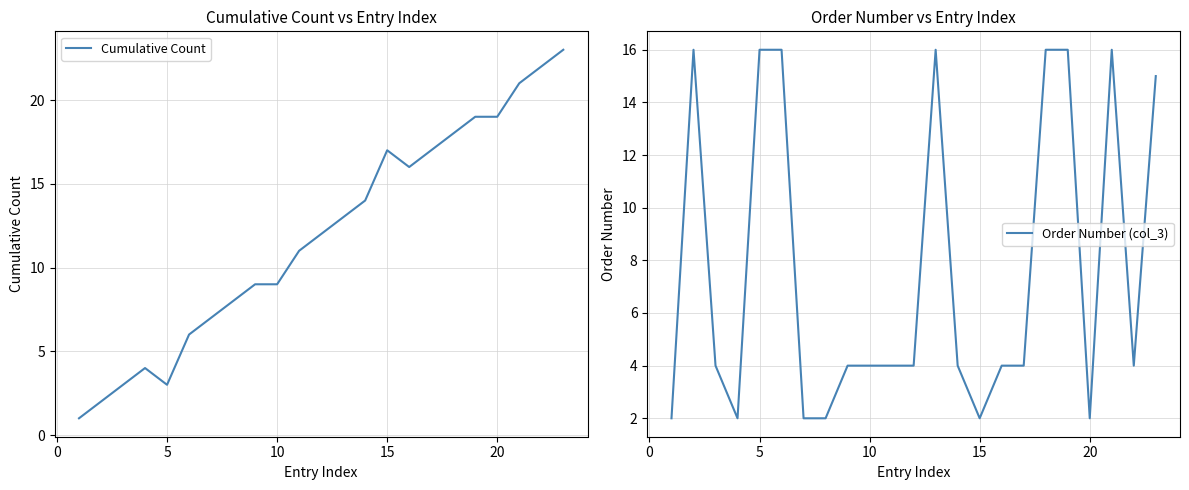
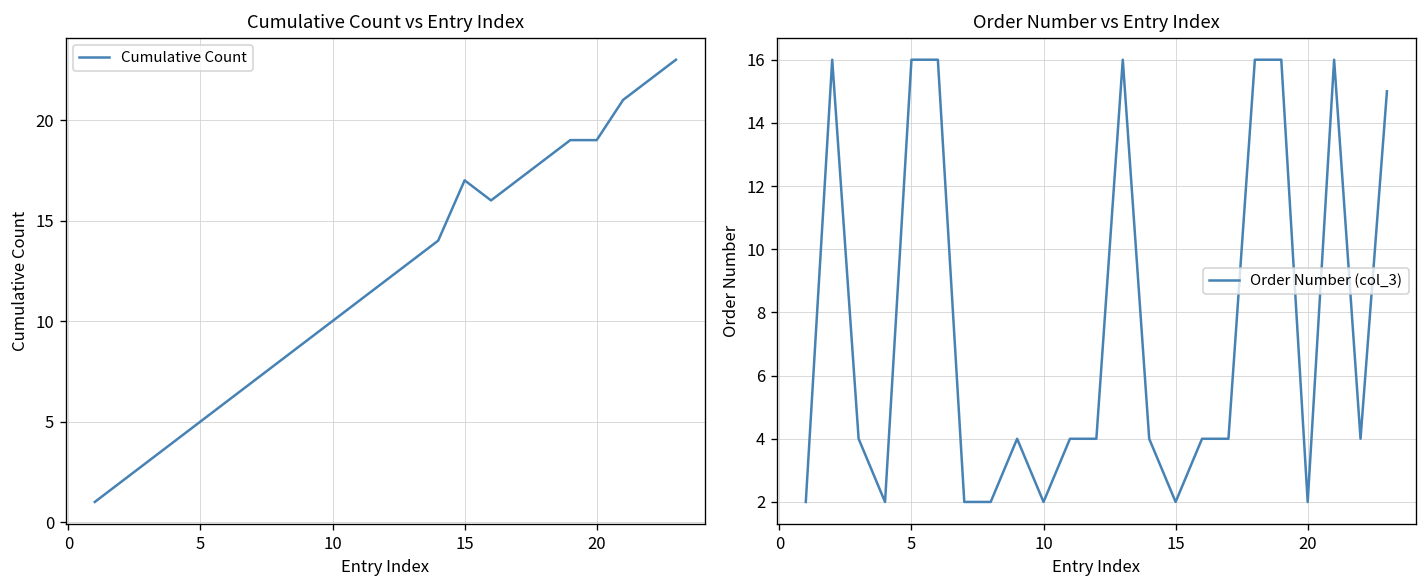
  {
    "Cumulative Count vs Entry Index": {
-     "5": 3,
-     "10": 9,
+     "5": 5,
+     "10": 10,
      "15": 17,
      "20": 19
    },
    "Order Number vs Entry Index": {
      "5": 16,
-     "10": 4,
+     "10": 2,
      "15": 2,
      "20": 2
    }
  }
